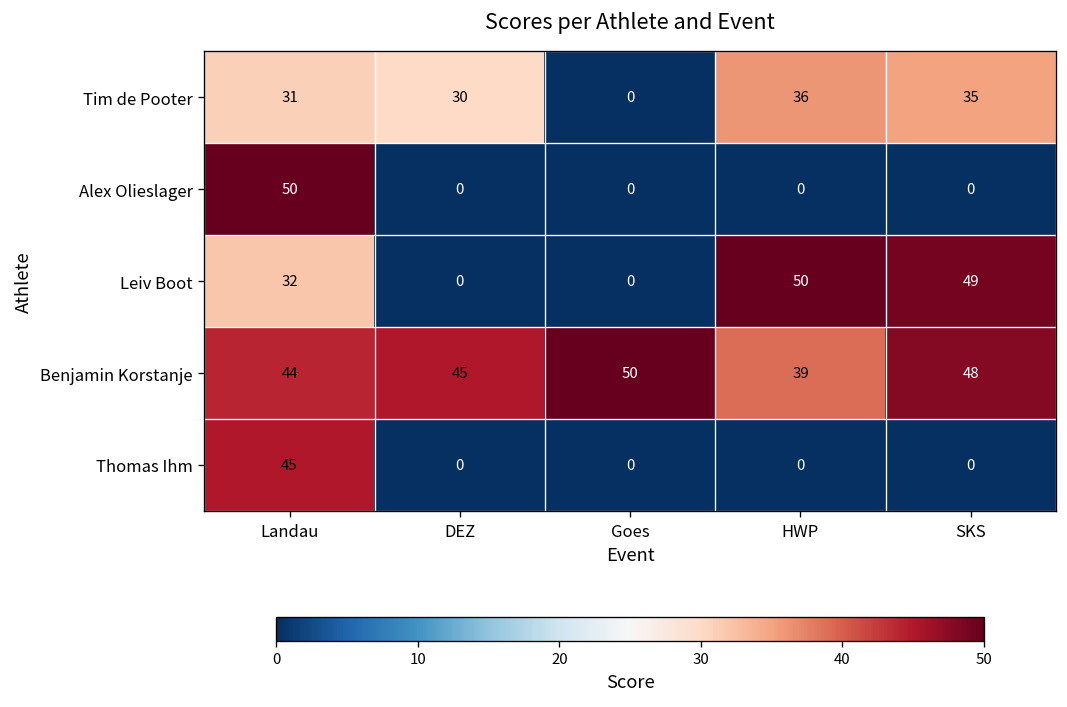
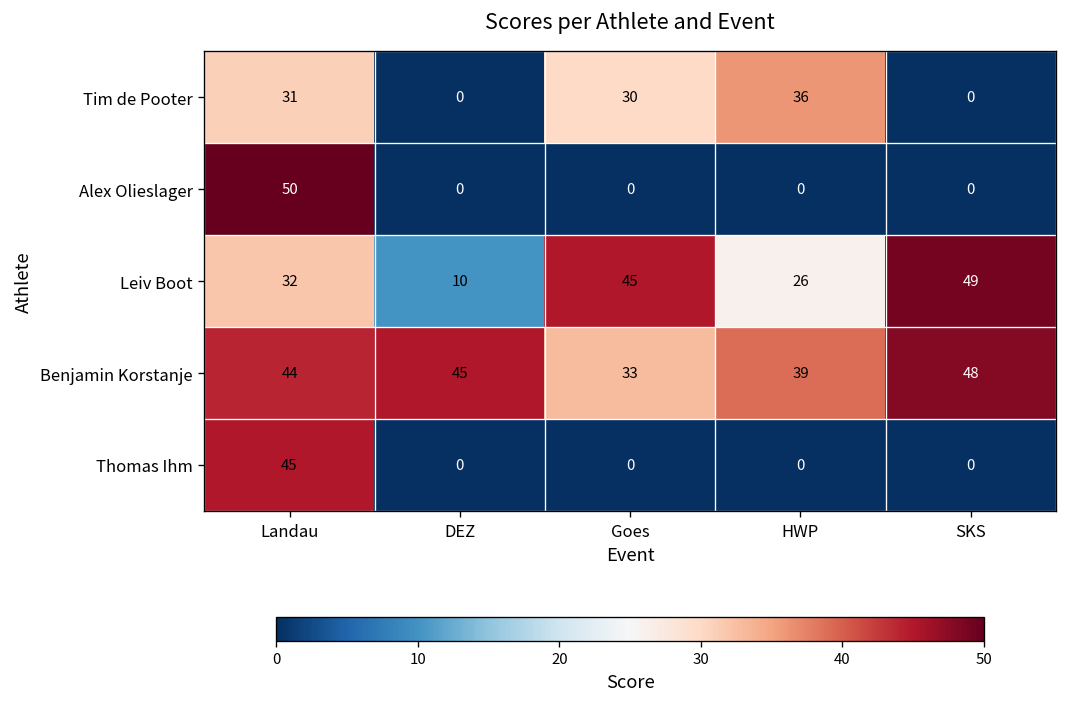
  {
    "Tim de Pooter": {
      "Landau": 31,
-     "DEZ": 30,
-     "Goes": 0,
+     "DEZ": 0,
+     "Goes": 30,
      "HWP": 36,
-     "SKS": 35
+     "SKS": 0
    },
    "Alex Olieslager": {
      "Landau": 50,
      "DEZ": 0,
      "Goes": 0,
      "HWP": 0,
      "SKS": 0
    },
    "Leiv Boot": {
      "Landau": 32,
-     "DEZ": 0,
-     "Goes": 0,
-     "HWP": 50,
+     "DEZ": 10,
+     "Goes": 45,
+     "HWP": 26,
      "SKS": 49
    },
    "Benjamin Korstanje": {
      "Landau": 44,
      "DEZ": 45,
-     "Goes": 50,
+     "Goes": 33,
      "HWP": 39,
      "SKS": 48
    },
    "Thomas Ihm": {
      "Landau": 45,
      "DEZ": 0,
      "Goes": 0,
      "HWP": 0,
      "SKS": 0
    }
  }
